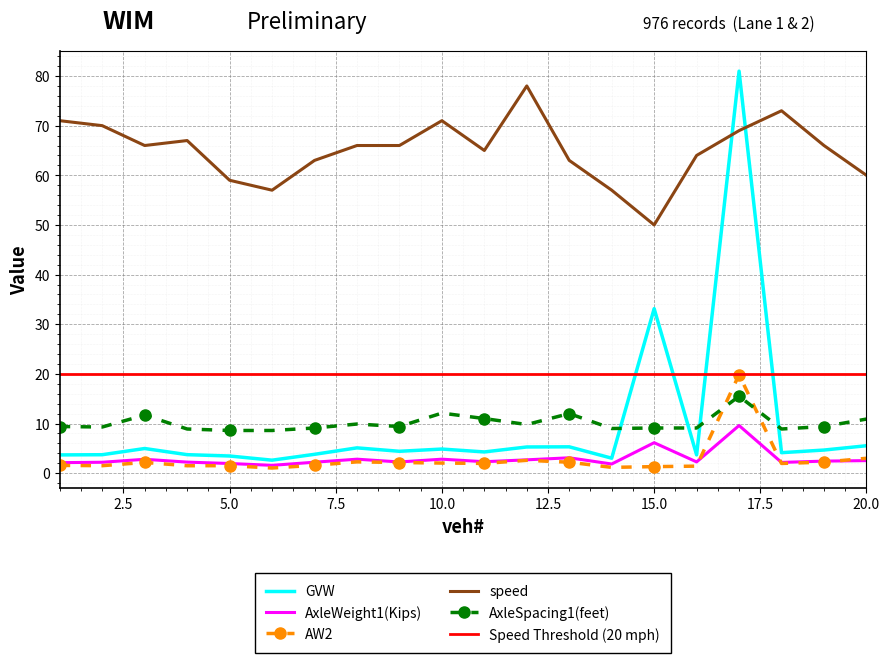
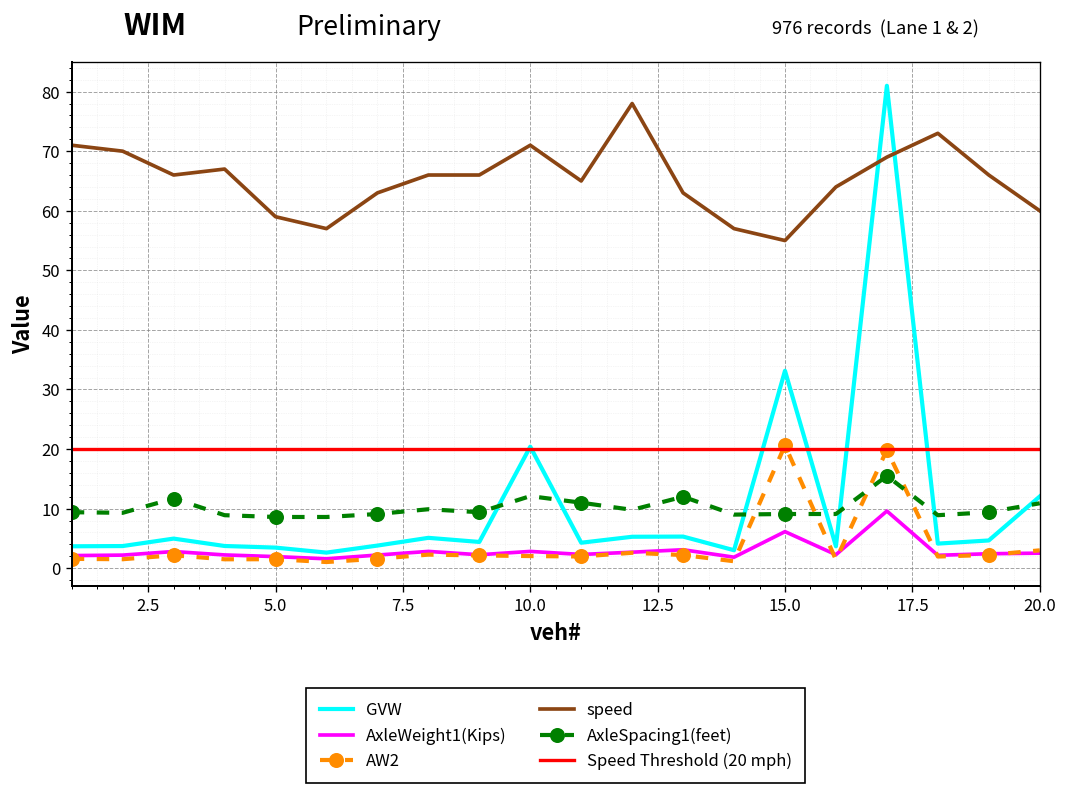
  {
    "GVW": {
      "5.0": 3,
-     "10.0": 5,
+     "10.0": 20,
      "15.0": 33,
-     "20.0": 6
+     "20.0": 12
    },
    "AxleWeight1(Kips)": {
      "10.0": 3,
      "15.0": 6
    },
    "AW2": {
      "10.0": 2,
-     "15.0": 1
+     "15.0": 21
    },
    "speed": {
      "5.0": 59,
      "10.0": 71,
-     "15.0": 50,
+     "15.0": 55,
      "20.0": 60
    },
    "AxleSpacing1(feet)": {
      "5.0": 9,
      "10.0": 12,
      "15.0": 9,
      "20.0": 11
    }
  }
